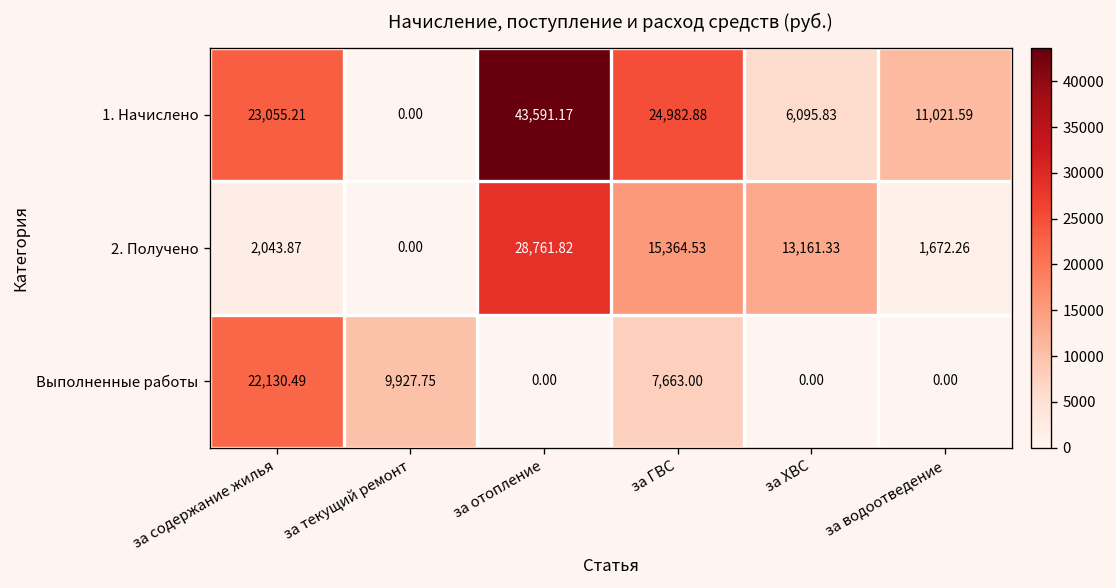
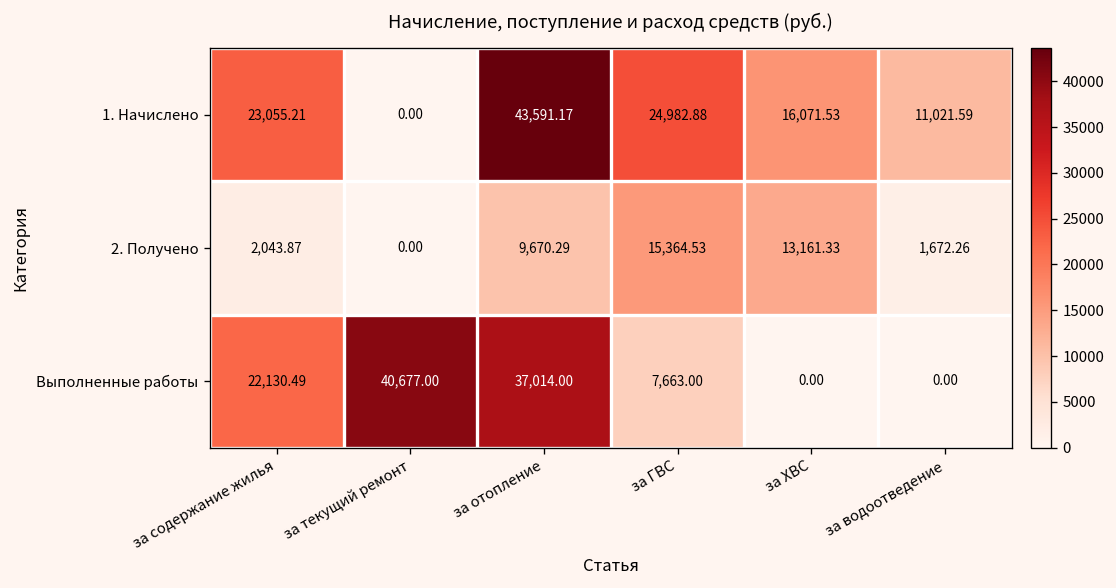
  {
    "1. Начислено": {
      "за содержание жилья": "23,055.21",
      "за текущий ремонт": "0.00",
      "за отопление": "43,591.17",
      "за ГВС": "24,982.88",
-     "за ХВС": "6,095.83",
+     "за ХВС": "16,071.53",
      "за водоотведение": "11,021.59"
    },
    "2. Получено": {
      "за содержание жилья": "2,043.87",
      "за текущий ремонт": "0.00",
-     "за отопление": "28,761.82",
+     "за отопление": "9,670.29",
      "за ГВС": "15,364.53",
      "за ХВС": "13,161.33",
      "за водоотведение": "1,672.26"
    },
    "Выполненные работы": {
      "за содержание жилья": "22,130.49",
-     "за текущий ремонт": "9,927.75",
-     "за отопление": "0.00",
+     "за текущий ремонт": "40,677.00",
+     "за отопление": "37,014.00",
      "за ГВС": "7,663.00",
      "за ХВС": "0.00",
      "за водоотведение": "0.00"
    }
  }
